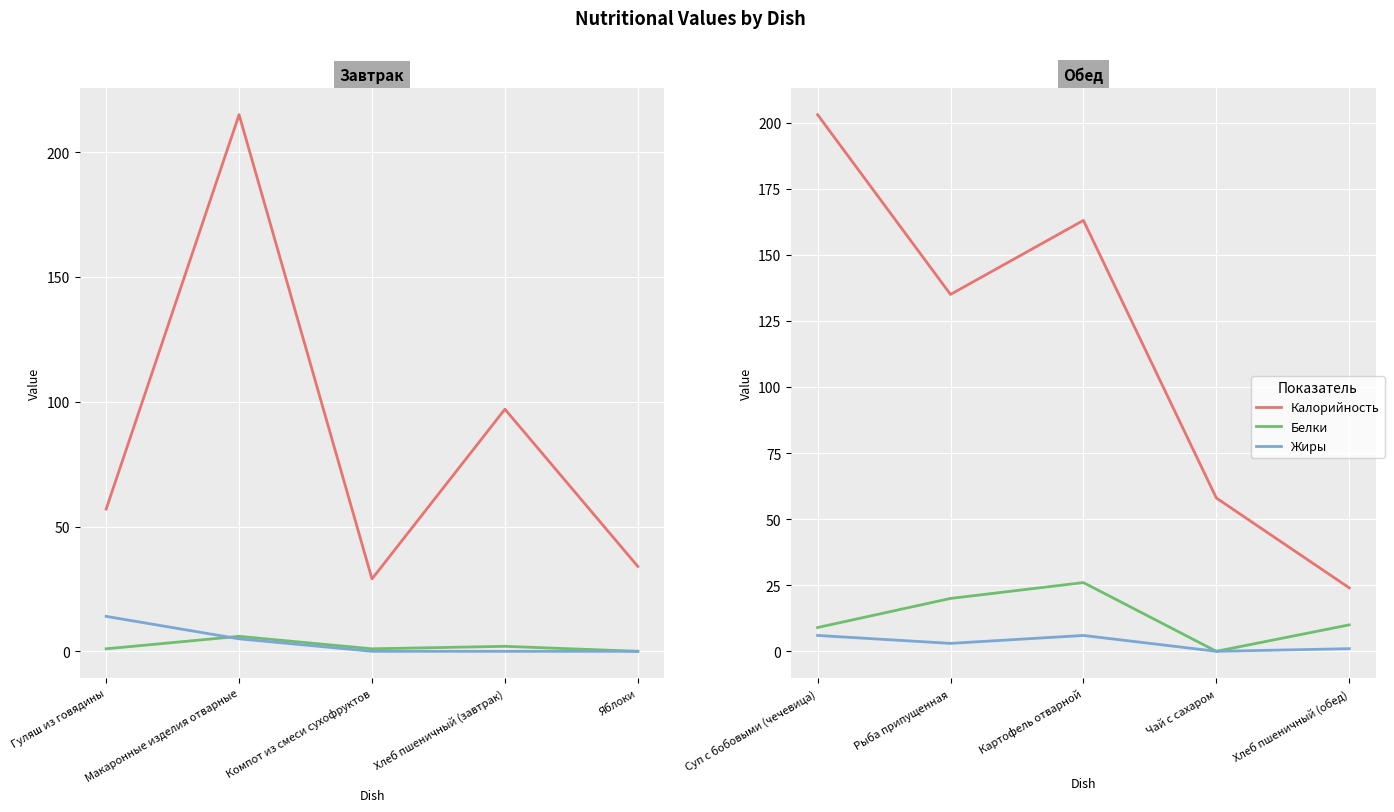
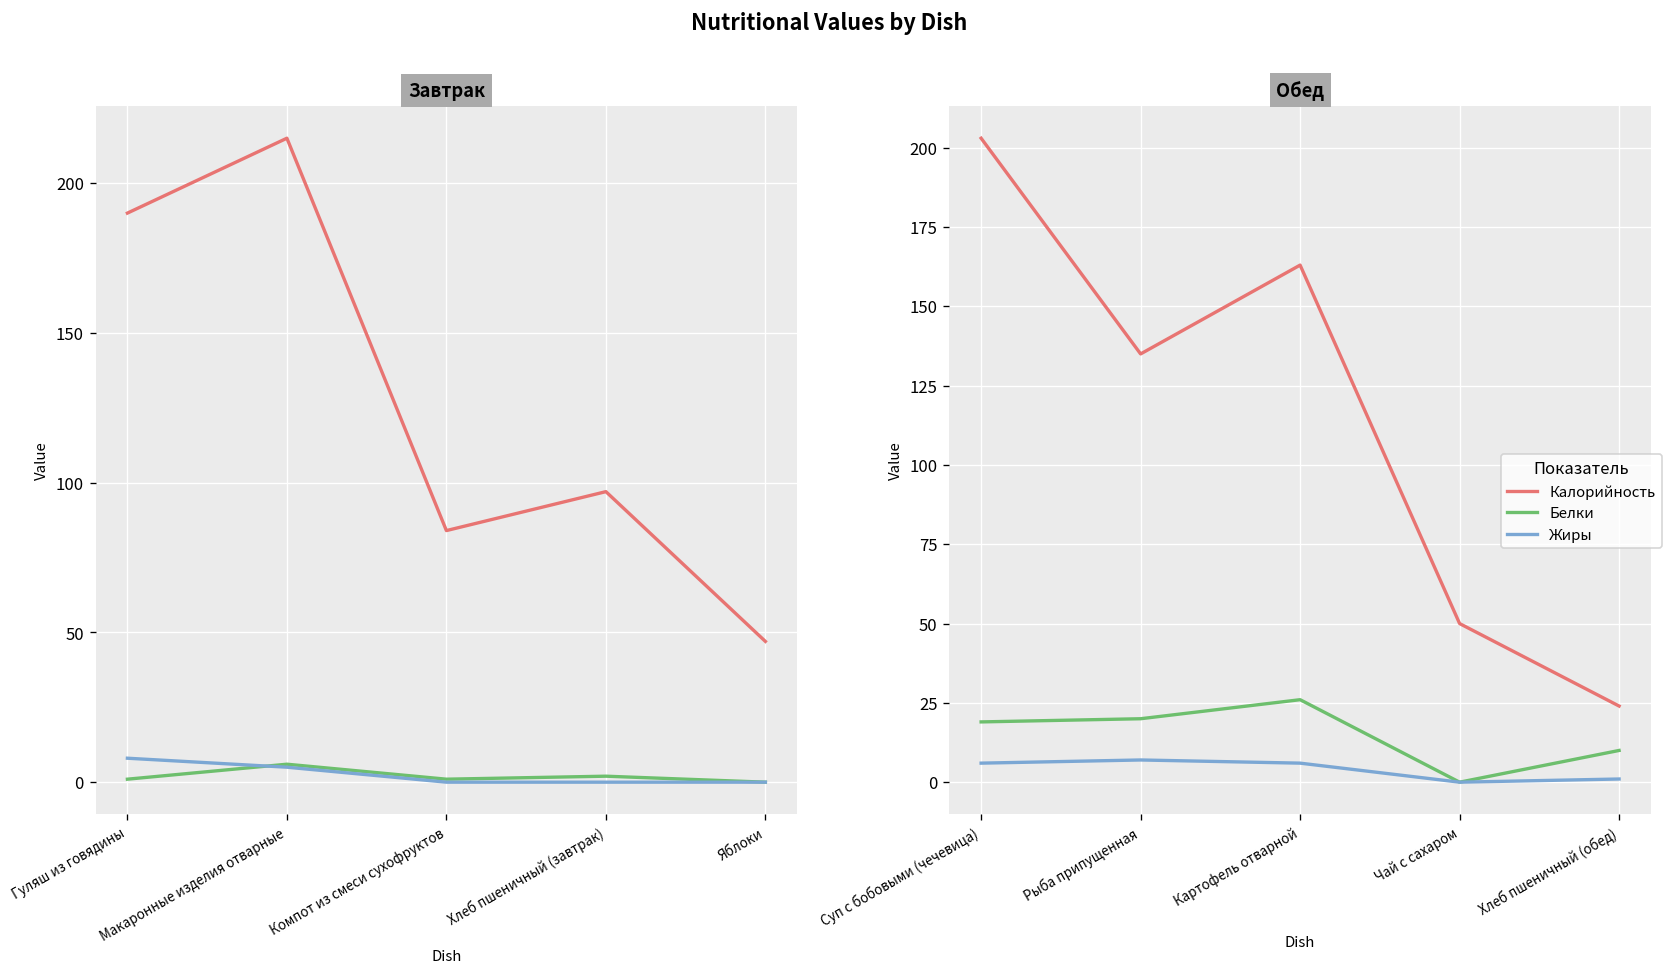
  {
    "Завтрак": {
      "Калорийность": {
-       "Гуляш из говядины": 57,
+       "Гуляш из говядины": 190,
        "Макаронные изделия отварные": 215,
-       "Компот из смеси сухофруктов": 29,
+       "Компот из смеси сухофруктов": 84,
        "Хлеб пшеничный (завтрак)": 97,
-       "Яблоки": 34
+       "Яблоки": 47
      },
      "Белки": {
        "Гуляш из говядины": 1,
        "Хлеб пшеничный (завтрак)": 2
      },
      "Жиры": {
-       "Гуляш из говядины": 14,
+       "Гуляш из говядины": 8,
        "Хлеб пшеничный (завтрак)": 0
      }
    },
    "Обед": {
      "Калорийность": {
        "Суп с бобовыми (чечевица)": 203,
        "Рыба припущенная": 135,
        "Картофель отварной": 163,
-       "Чай с сахаром": 58,
+       "Чай с сахаром": 50,
        "Хлеб пшеничный (обед)": 24
      },
      "Белки": {
-       "Суп с бобовыми (чечевица)": 9,
+       "Суп с бобовыми (чечевица)": 19,
        "Рыба припущенная": 20,
        "Картофель отварной": 26,
        "Хлеб пшеничный (обед)": 10
      },
      "Жиры": {
        "Суп с бобовыми (чечевица)": 6,
-       "Рыба припущенная": 3,
+       "Рыба припущенная": 7,
        "Картофель отварной": 6,
        "Хлеб пшеничный (обед)": 1
      }
    }
  }
